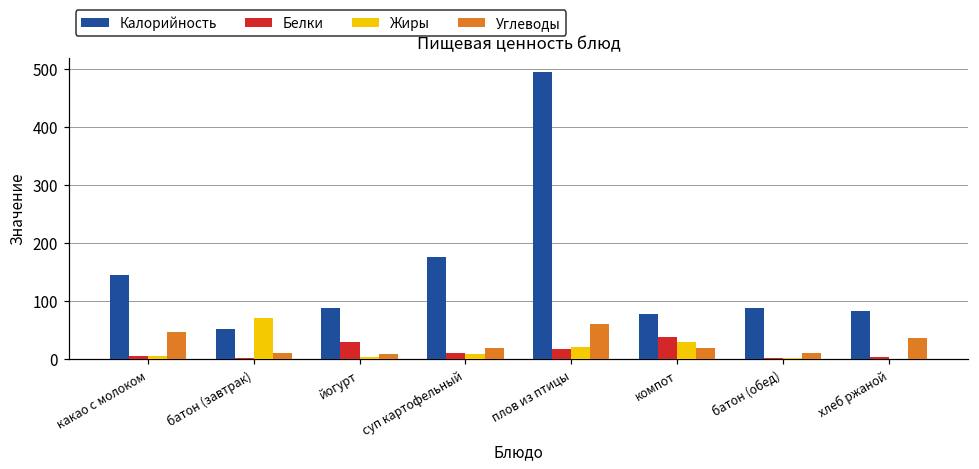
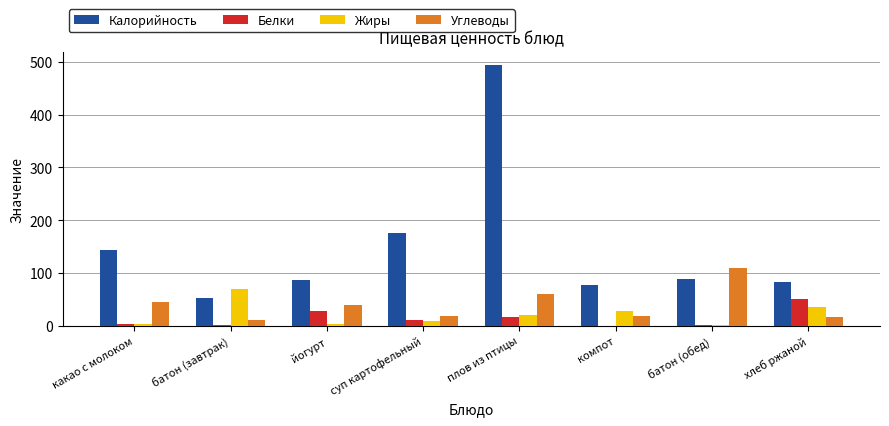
  {
    "Калорийность": {
      "какао с молоком": 140,
      "батон (завтрак)": 50,
      "йогурт": 90,
      "суп картофельный": 180,
      "плов из птицы": 490,
      "компот": 80,
      "батон (обед)": 90,
      "хлеб ржаной": 80
    },
    "Белки": {
      "йогурт": 30,
      "суп картофельный": 10,
      "плов из птицы": 20,
-     "компот": 40,
-     "хлеб ржаной": 0
+     "компот": 0,
+     "хлеб ржаной": 50
    },
    "Жиры": {
      "батон (завтрак)": 70,
      "суп картофельный": 10,
      "плов из птицы": 20,
      "компот": 30,
-     "хлеб ржаной": 0
+     "хлеб ржаной": 40
    },
    "Углеводы": {
      "какао с молоком": 50,
      "батон (завтрак)": 10,
-     "йогурт": 10,
+     "йогурт": 40,
      "суп картофельный": 20,
      "плов из птицы": 60,
      "компот": 20,
-     "батон (обед)": 10,
-     "хлеб ржаной": 40
+     "батон (обед)": 110,
+     "хлеб ржаной": 20
    }
  }
